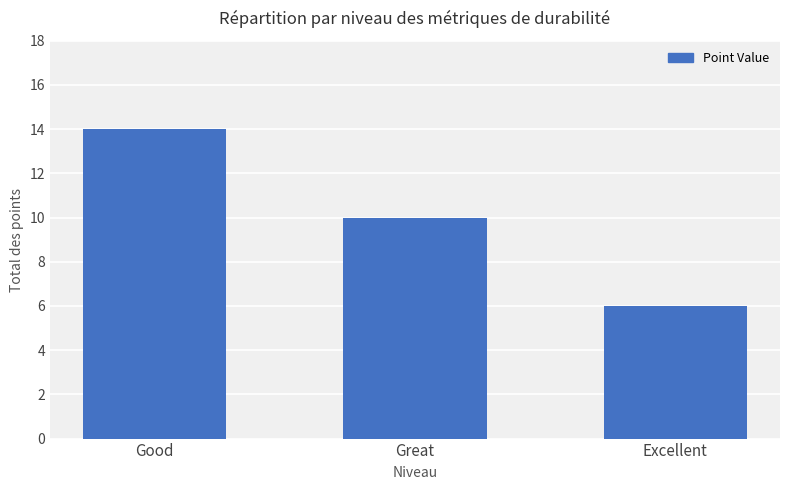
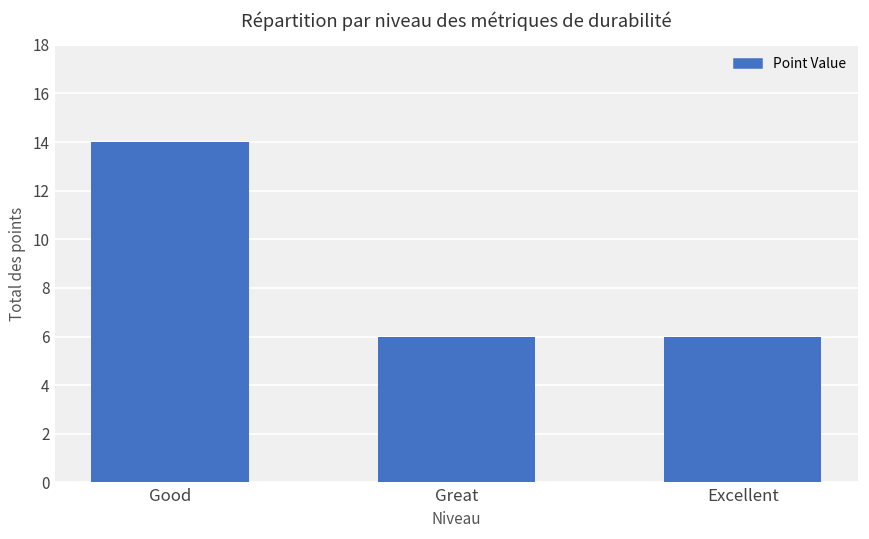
  {
    "Good": 14,
-   "Great": 10,
+   "Great": 6,
    "Excellent": 6
  }
